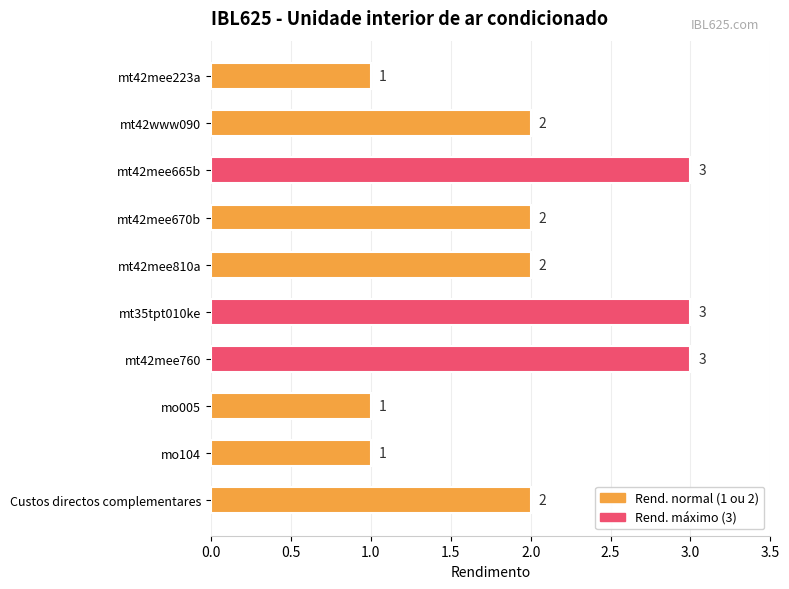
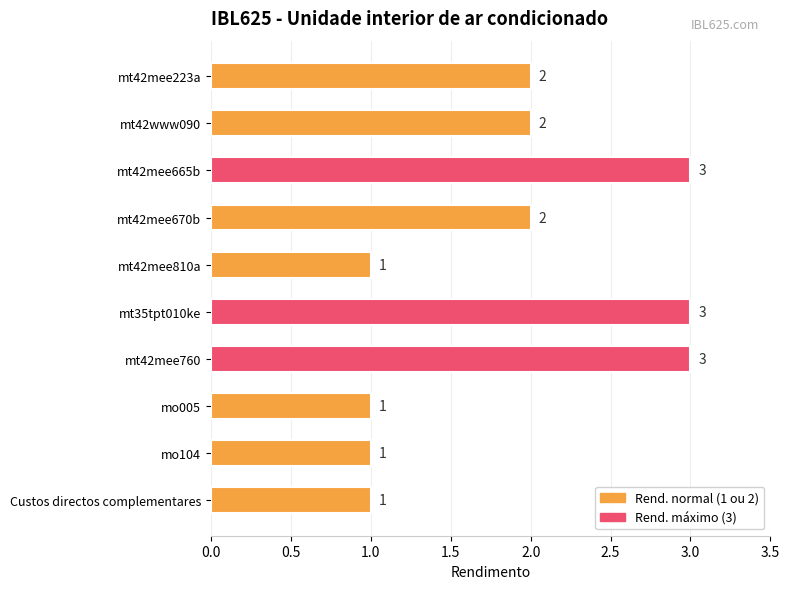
  {
-   "mt42mee223a": 1,
+   "mt42mee223a": 2,
    "mt42www090": 2,
    "mt42mee665b": 3,
    "mt42mee670b": 2,
-   "mt42mee810a": 2,
+   "mt42mee810a": 1,
    "mt35tpt010ke": 3,
    "mt42mee760": 3,
    "mo005": 1,
    "mo104": 1,
-   "Custos directos complementares": 2
+   "Custos directos complementares": 1
  }
